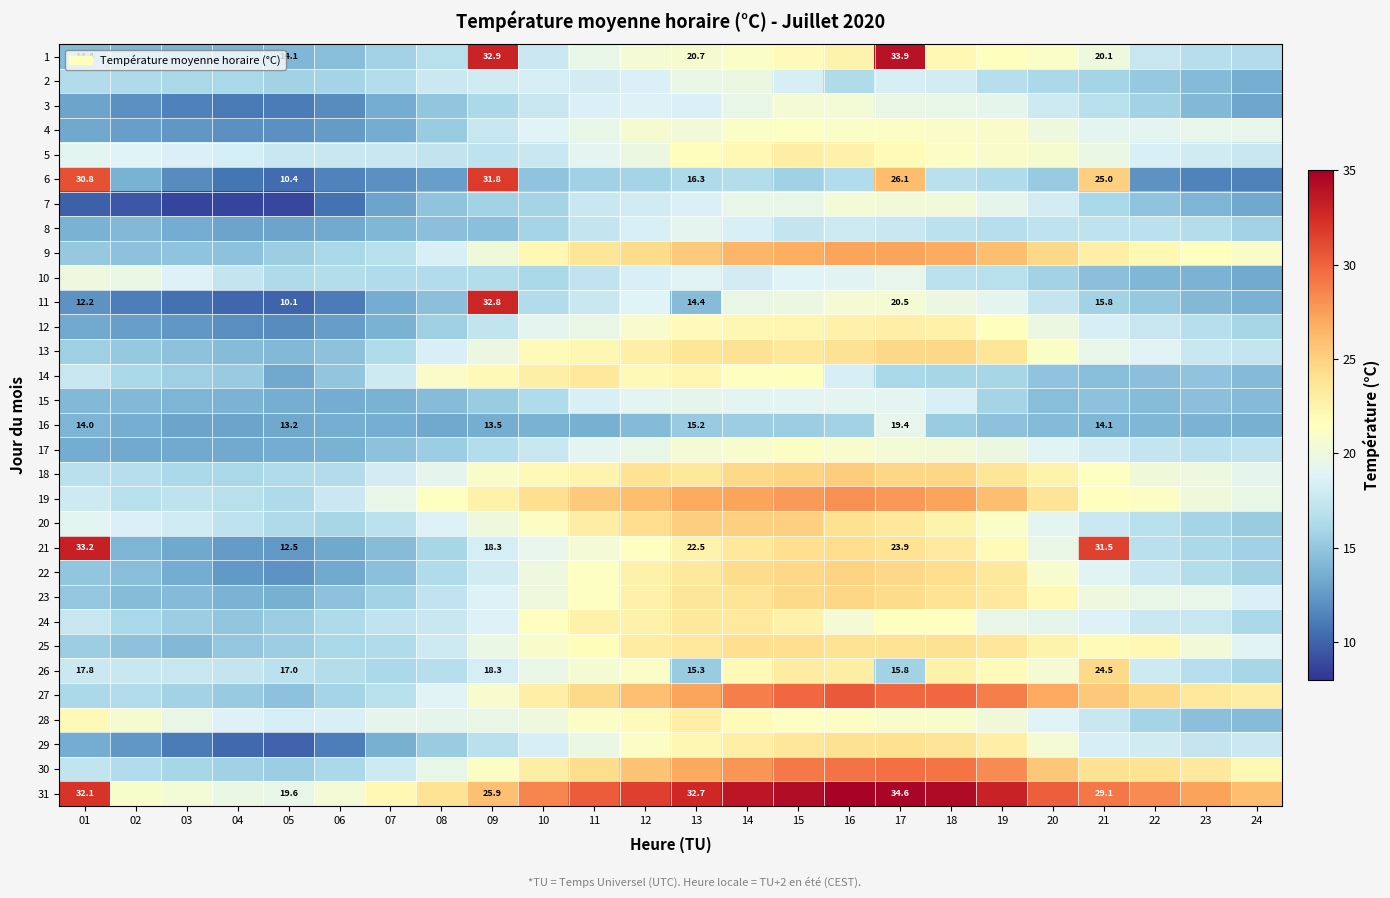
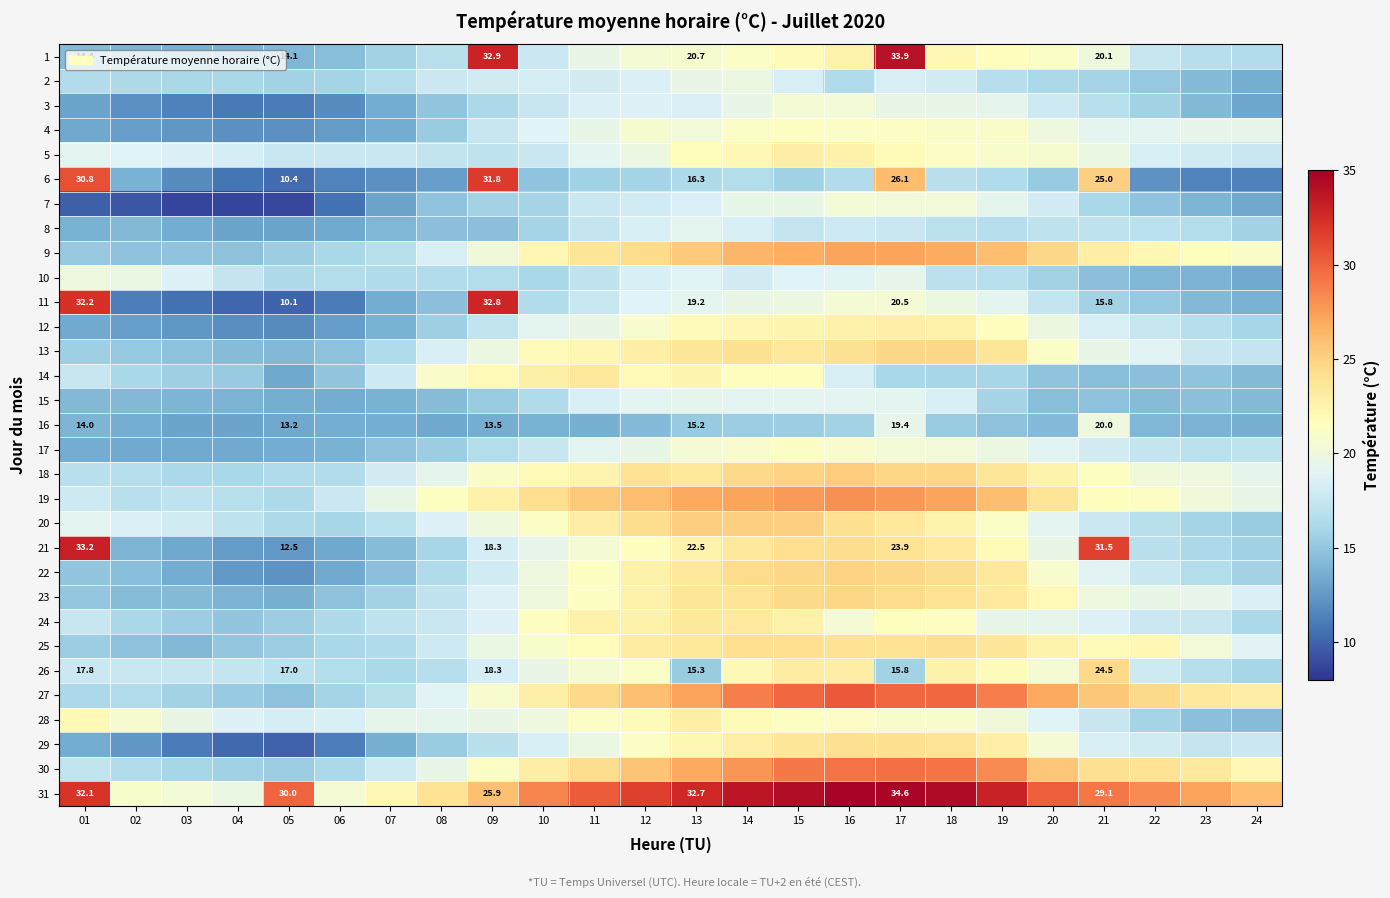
  {
    "1": {
      "09": 32.9,
      "13": 20.7,
      "17": 33.9,
      "21": 20.1
    },
    "6": {
      "01": 30.8,
      "05": 10.4,
      "09": 31.8,
      "13": 16.3,
      "17": 26.1,
      "21": 25.0
    },
    "11": {
-     "01": 12.2,
+     "01": 32.2,
      "05": 10.1,
      "09": 32.8,
-     "13": 14.4,
+     "13": 19.2,
      "17": 20.5,
      "21": 15.8
    },
    "16": {
      "01": 14.0,
      "05": 13.2,
      "09": 13.5,
      "13": 15.2,
      "17": 19.4,
-     "21": 14.1
+     "21": 20.0
    },
    "21": {
      "01": 33.2,
      "05": 12.5,
      "09": 18.3,
      "13": 22.5,
      "17": 23.9,
      "21": 31.5
    },
    "26": {
      "01": 17.8,
      "05": 17.0,
      "09": 18.3,
      "13": 15.3,
      "17": 15.8,
      "21": 24.5
    },
    "31": {
      "01": 32.1,
-     "05": 19.6,
+     "05": 30.0,
      "09": 25.9,
      "13": 32.7,
      "17": 34.6,
      "21": 29.1
    }
  }
